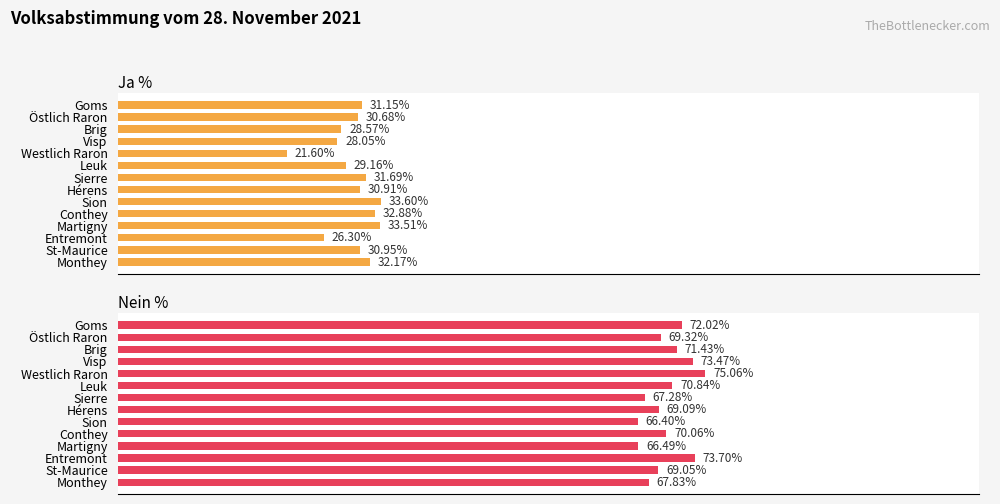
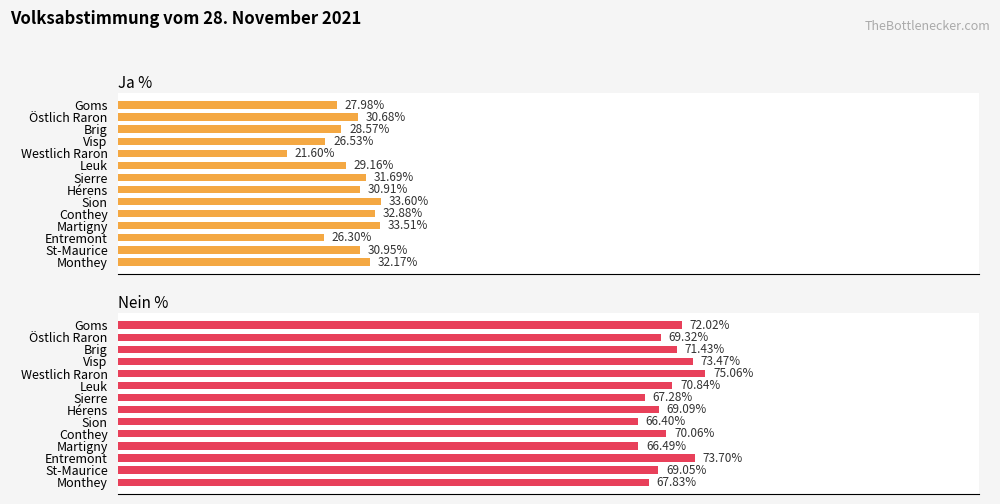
  {
    "Ja %": {
-     "Goms": "31.15%",
+     "Goms": "27.98%",
      "Östlich Raron": "30.68%",
      "Brig": "28.57%",
-     "Visp": "28.05%",
+     "Visp": "26.53%",
      "Westlich Raron": "21.60%",
      "Leuk": "29.16%",
      "Sierre": "31.69%",
      "Hérens": "30.91%",
      "Sion": "33.60%",
      "Conthey": "32.88%",
      "Martigny": "33.51%",
      "Entremont": "26.30%",
      "St-Maurice": "30.95%",
      "Monthey": "32.17%"
    },
    "Nein %": {
      "Goms": "72.02%",
      "Östlich Raron": "69.32%",
      "Brig": "71.43%",
      "Visp": "73.47%",
      "Westlich Raron": "75.06%",
      "Leuk": "70.84%",
      "Sierre": "67.28%",
      "Hérens": "69.09%",
      "Sion": "66.40%",
      "Conthey": "70.06%",
      "Martigny": "66.49%",
      "Entremont": "73.70%",
      "St-Maurice": "69.05%",
      "Monthey": "67.83%"
    }
  }
